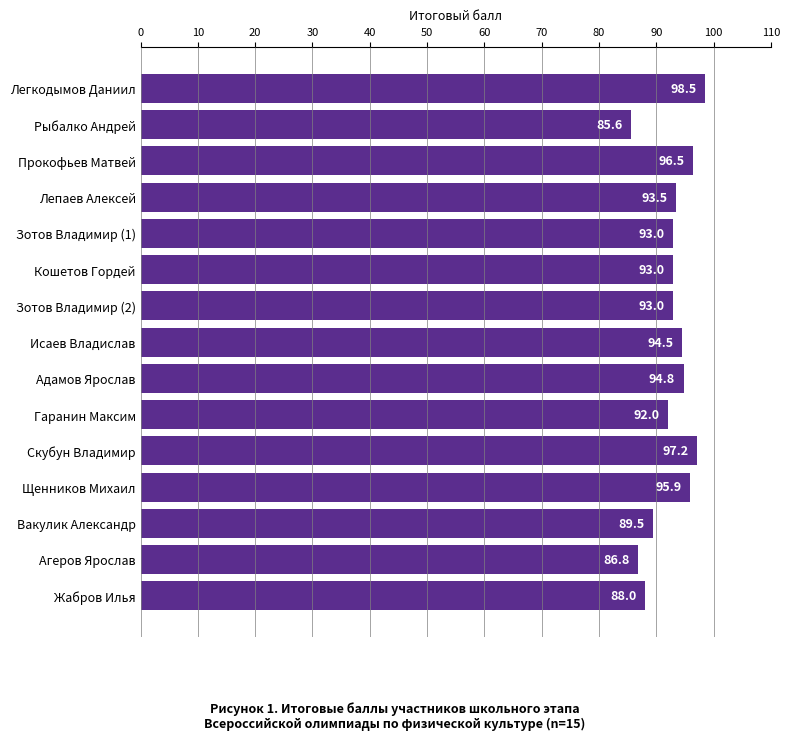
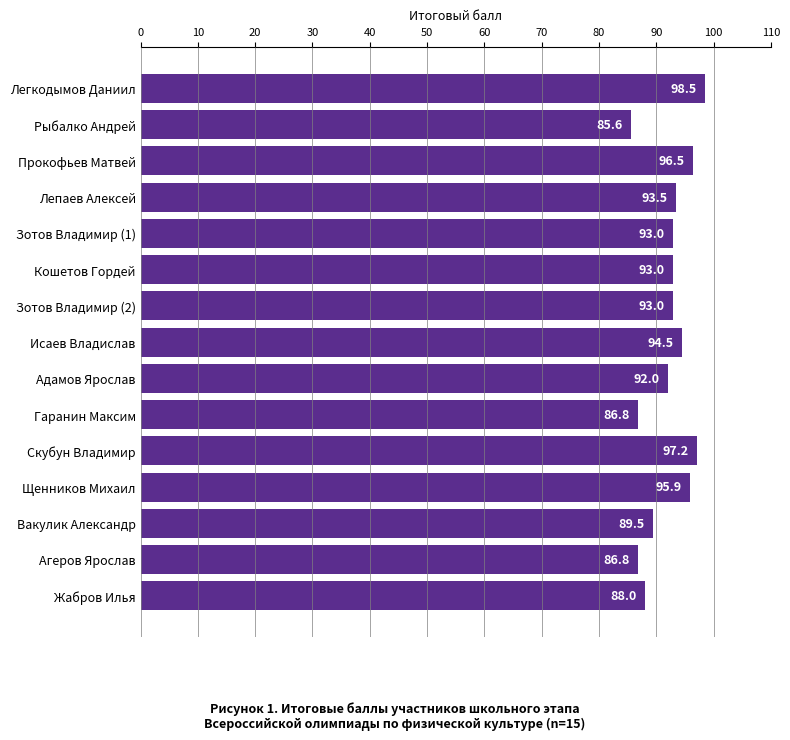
  {
    "Легкодымов Даниил": 98.5,
    "Рыбалко Андрей": 85.6,
    "Прокофьев Матвей": 96.5,
    "Лепаев Алексей": 93.5,
    "Зотов Владимир (1)": 93.0,
    "Кошетов Гордей": 93.0,
    "Зотов Владимир (2)": 93.0,
    "Исаев Владислав": 94.5,
-   "Адамов Ярослав": 94.8,
-   "Гаранин Максим": 92.0,
+   "Адамов Ярослав": 92.0,
+   "Гаранин Максим": 86.8,
    "Скубун Владимир": 97.2,
    "Щенников Михаил": 95.9,
    "Вакулик Александр": 89.5,
    "Агеров Ярослав": 86.8,
    "Жабров Илья": 88.0
  }
